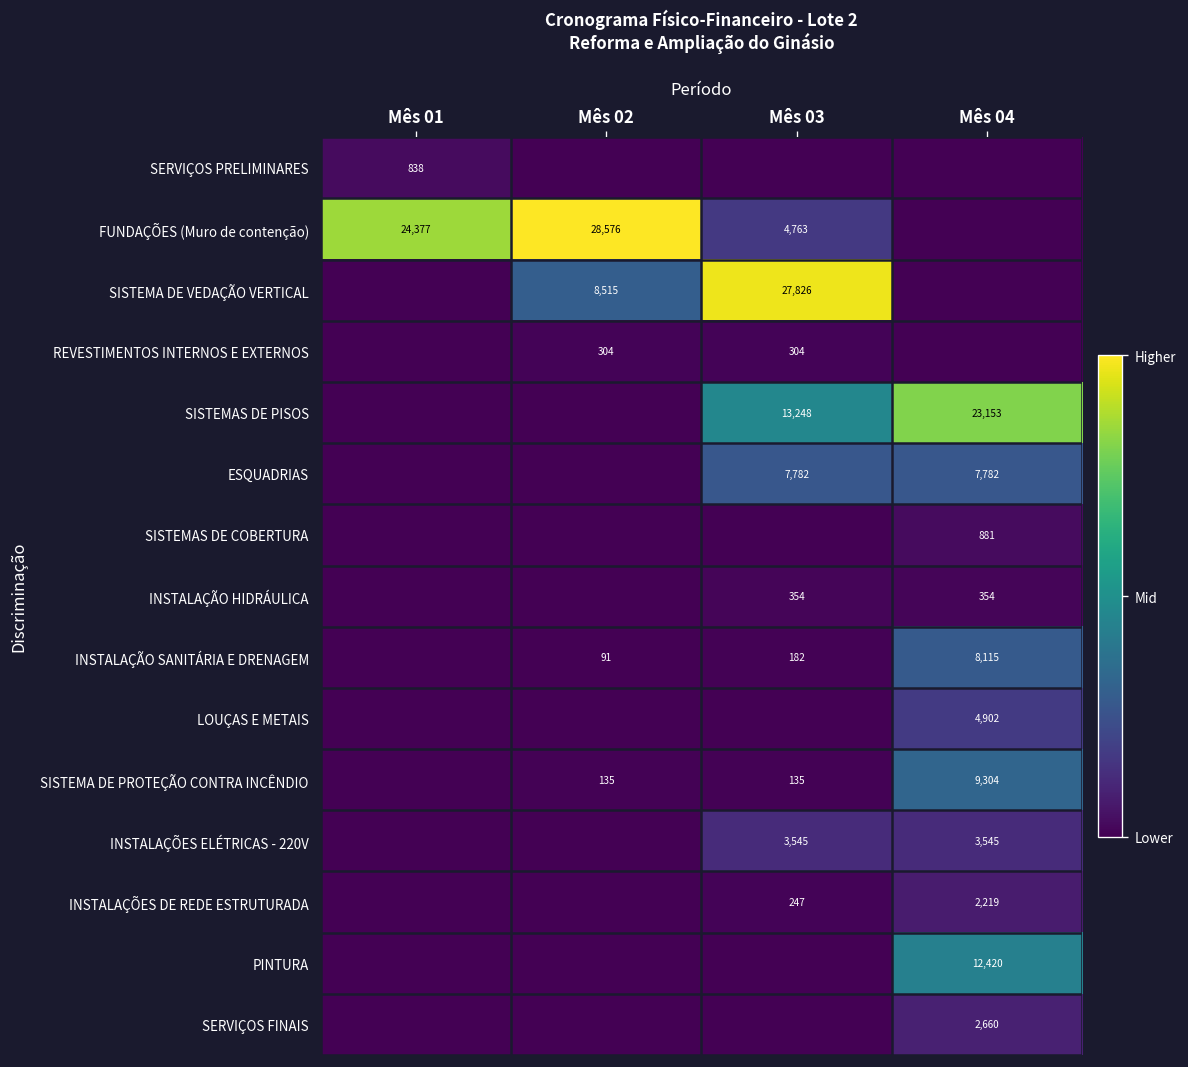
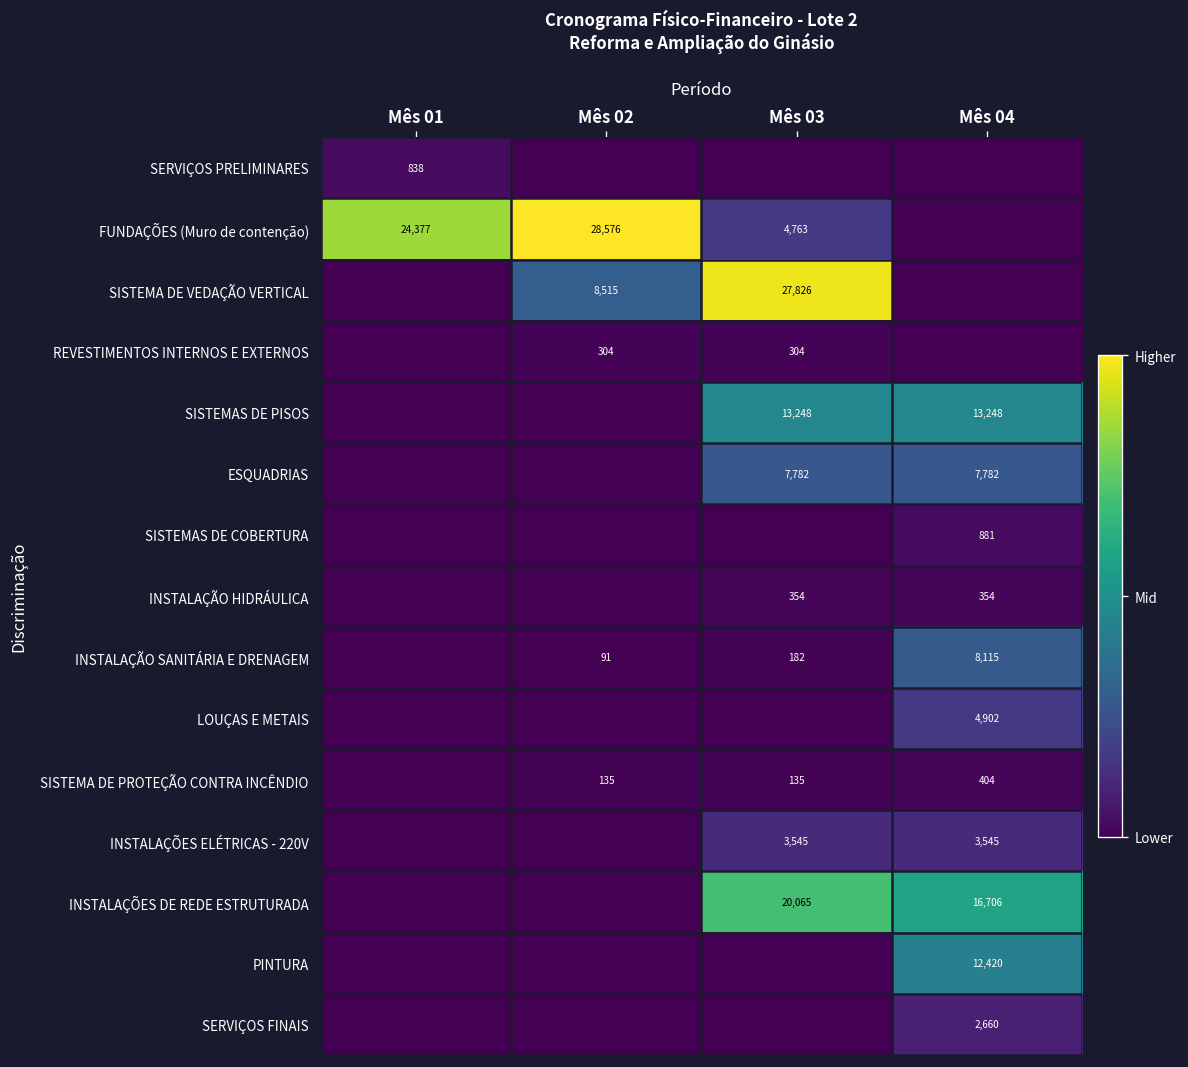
  {
    "SERVIÇOS PRELIMINARES": {
      "Mês 01": "838"
    },
    "FUNDAÇÕES (Muro de contenção)": {
      "Mês 01": "24,377",
      "Mês 02": "28,576",
      "Mês 03": "4,763"
    },
    "SISTEMA DE VEDAÇÃO VERTICAL": {
      "Mês 02": "8,515",
      "Mês 03": "27,826"
    },
    "REVESTIMENTOS INTERNOS E EXTERNOS": {
      "Mês 02": "304",
      "Mês 03": "304"
    },
    "SISTEMAS DE PISOS": {
      "Mês 03": "13,248",
-     "Mês 04": "23,153"
+     "Mês 04": "13,248"
    },
    "ESQUADRIAS": {
      "Mês 03": "7,782",
      "Mês 04": "7,782"
    },
    "SISTEMAS DE COBERTURA": {
      "Mês 04": "881"
    },
    "INSTALAÇÃO HIDRÁULICA": {
      "Mês 03": "354",
      "Mês 04": "354"
    },
    "INSTALAÇÃO SANITÁRIA E DRENAGEM": {
      "Mês 02": "91",
      "Mês 03": "182",
      "Mês 04": "8,115"
    },
    "LOUÇAS E METAIS": {
      "Mês 04": "4,902"
    },
    "SISTEMA DE PROTEÇÃO CONTRA INCÊNDIO": {
      "Mês 02": "135",
      "Mês 03": "135",
-     "Mês 04": "9,304"
+     "Mês 04": "404"
    },
    "INSTALAÇÕES ELÉTRICAS - 220V": {
      "Mês 03": "3,545",
      "Mês 04": "3,545"
    },
    "INSTALAÇÕES DE REDE ESTRUTURADA": {
-     "Mês 03": "247",
-     "Mês 04": "2,219"
+     "Mês 03": "20,065",
+     "Mês 04": "16,706"
    },
    "PINTURA": {
      "Mês 04": "12,420"
    },
    "SERVIÇOS FINAIS": {
      "Mês 04": "2,660"
    }
  }
